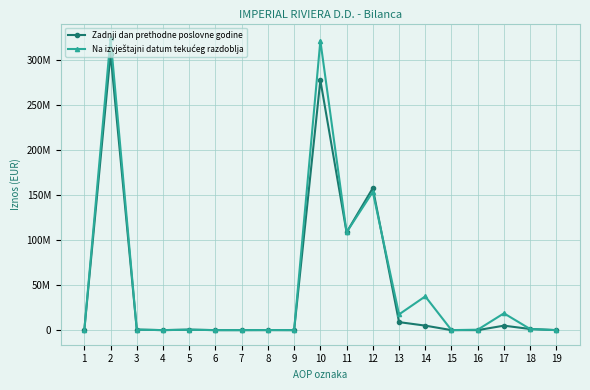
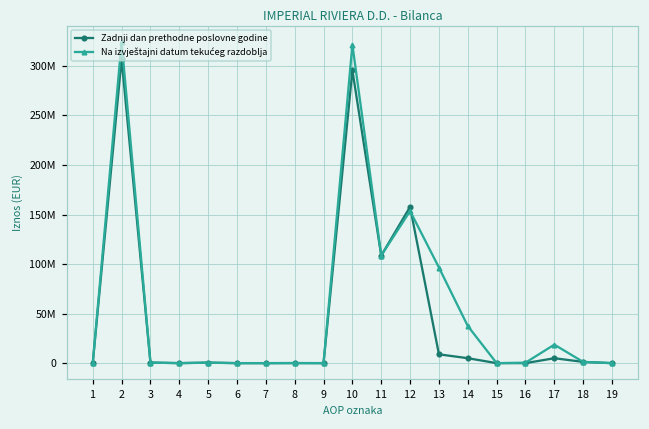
  {
    "Zadnji dan prethodne poslovne godine": {
-     "10": 280000000,
+     "10": 300000000,
      "12": 160000000,
      "13": 10000000,
      "14": 0,
      "17": 0
    },
    "Na izvještajni datum tekućeg razdoblja": {
      "10": 320000000,
      "12": 150000000,
-     "13": 20000000,
+     "13": 100000000,
      "14": 40000000,
      "17": 20000000
    }
  }
